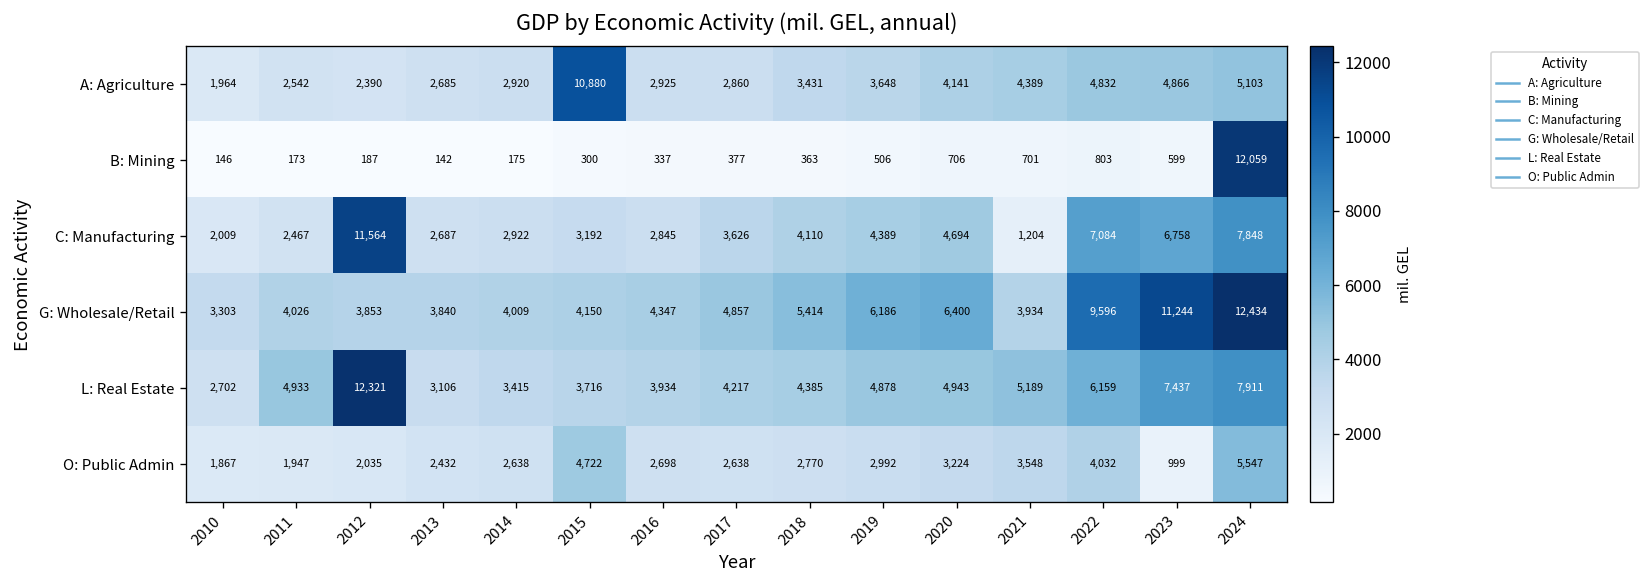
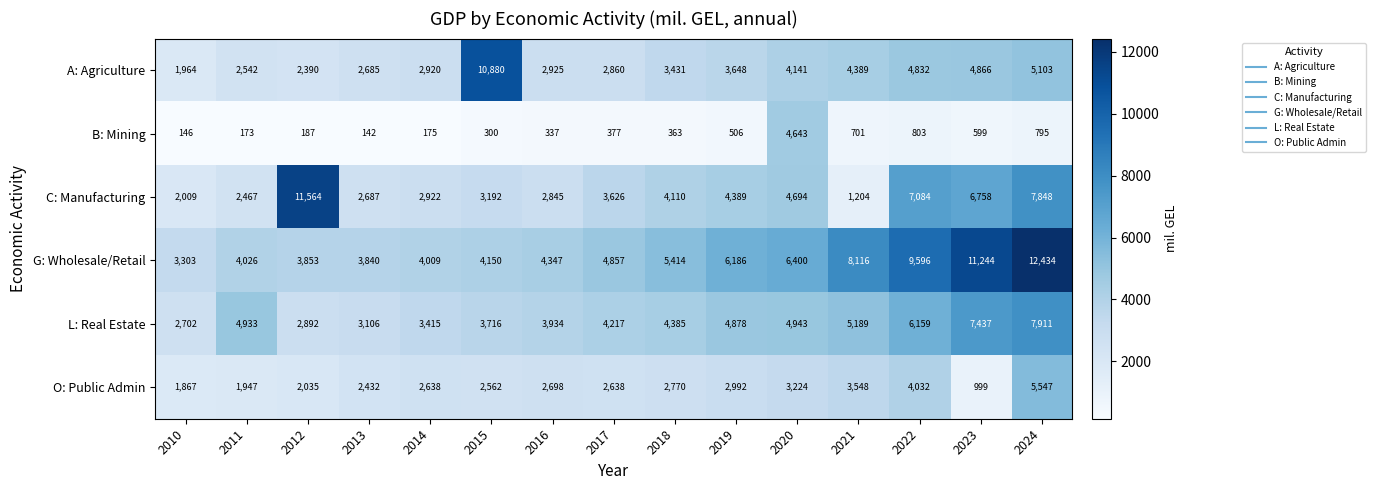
  {
    "A: Agriculture": {
      "2010": "1,964",
      "2011": "2,542",
      "2012": "2,390",
      "2013": "2,685",
      "2014": "2,920",
      "2015": "10,880",
      "2016": "2,925",
      "2017": "2,860",
      "2018": "3,431",
      "2019": "3,648",
      "2020": "4,141",
      "2021": "4,389",
      "2022": "4,832",
      "2023": "4,866",
      "2024": "5,103"
    },
    "B: Mining": {
      "2010": "146",
      "2011": "173",
      "2012": "187",
      "2013": "142",
      "2014": "175",
      "2015": "300",
      "2016": "337",
      "2017": "377",
      "2018": "363",
      "2019": "506",
-     "2020": "706",
+     "2020": "4,643",
      "2021": "701",
      "2022": "803",
      "2023": "599",
-     "2024": "12,059"
+     "2024": "795"
    },
    "C: Manufacturing": {
      "2010": "2,009",
      "2011": "2,467",
      "2012": "11,564",
      "2013": "2,687",
      "2014": "2,922",
      "2015": "3,192",
      "2016": "2,845",
      "2017": "3,626",
      "2018": "4,110",
      "2019": "4,389",
      "2020": "4,694",
      "2021": "1,204",
      "2022": "7,084",
      "2023": "6,758",
      "2024": "7,848"
    },
    "G: Wholesale/Retail": {
      "2010": "3,303",
      "2011": "4,026",
      "2012": "3,853",
      "2013": "3,840",
      "2014": "4,009",
      "2015": "4,150",
      "2016": "4,347",
      "2017": "4,857",
      "2018": "5,414",
      "2019": "6,186",
      "2020": "6,400",
-     "2021": "3,934",
+     "2021": "8,116",
      "2022": "9,596",
      "2023": "11,244",
      "2024": "12,434"
    },
    "L: Real Estate": {
      "2010": "2,702",
      "2011": "4,933",
-     "2012": "12,321",
+     "2012": "2,892",
      "2013": "3,106",
      "2014": "3,415",
      "2015": "3,716",
      "2016": "3,934",
      "2017": "4,217",
      "2018": "4,385",
      "2019": "4,878",
      "2020": "4,943",
      "2021": "5,189",
      "2022": "6,159",
      "2023": "7,437",
      "2024": "7,911"
    },
    "O: Public Admin": {
      "2010": "1,867",
      "2011": "1,947",
      "2012": "2,035",
      "2013": "2,432",
      "2014": "2,638",
-     "2015": "4,722",
+     "2015": "2,562",
      "2016": "2,698",
      "2017": "2,638",
      "2018": "2,770",
      "2019": "2,992",
      "2020": "3,224",
      "2021": "3,548",
      "2022": "4,032",
      "2023": "999",
      "2024": "5,547"
    }
  }
